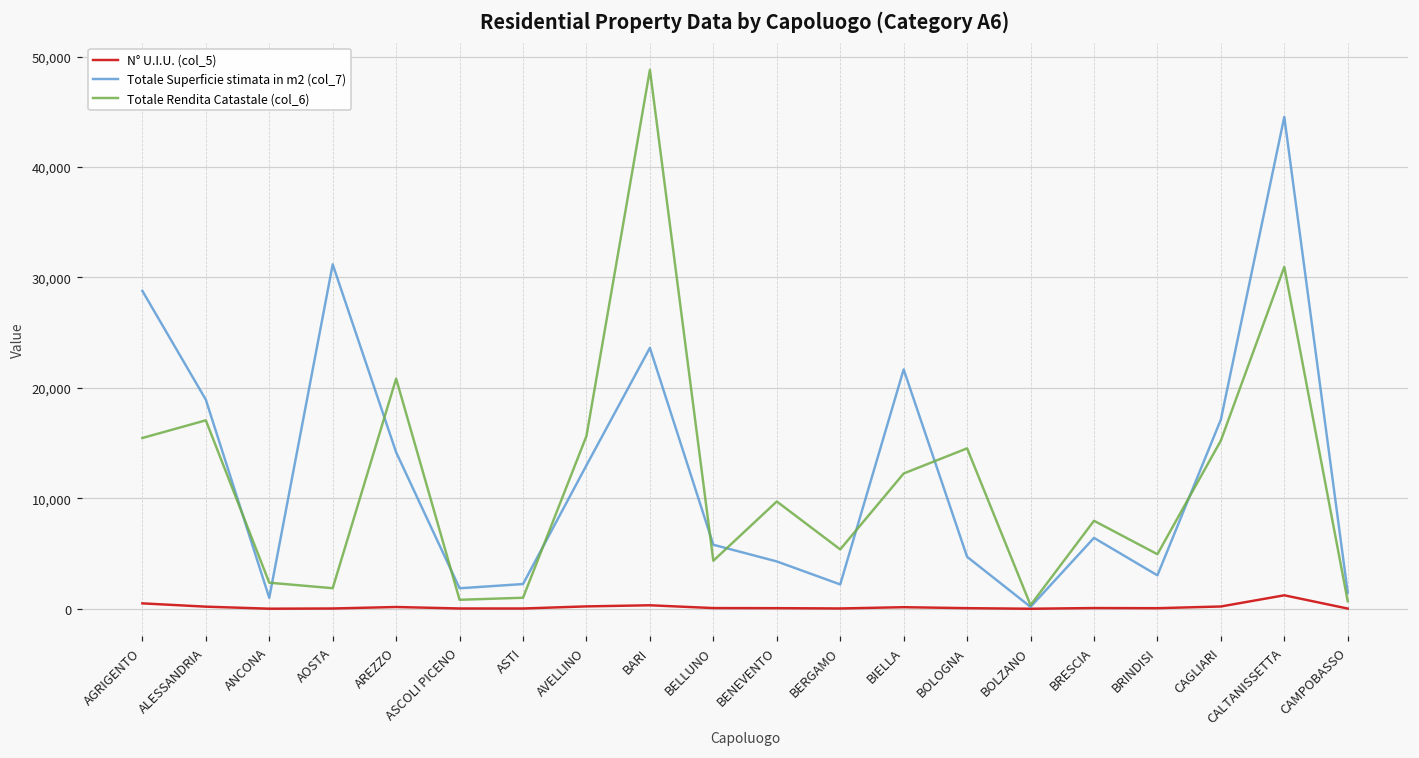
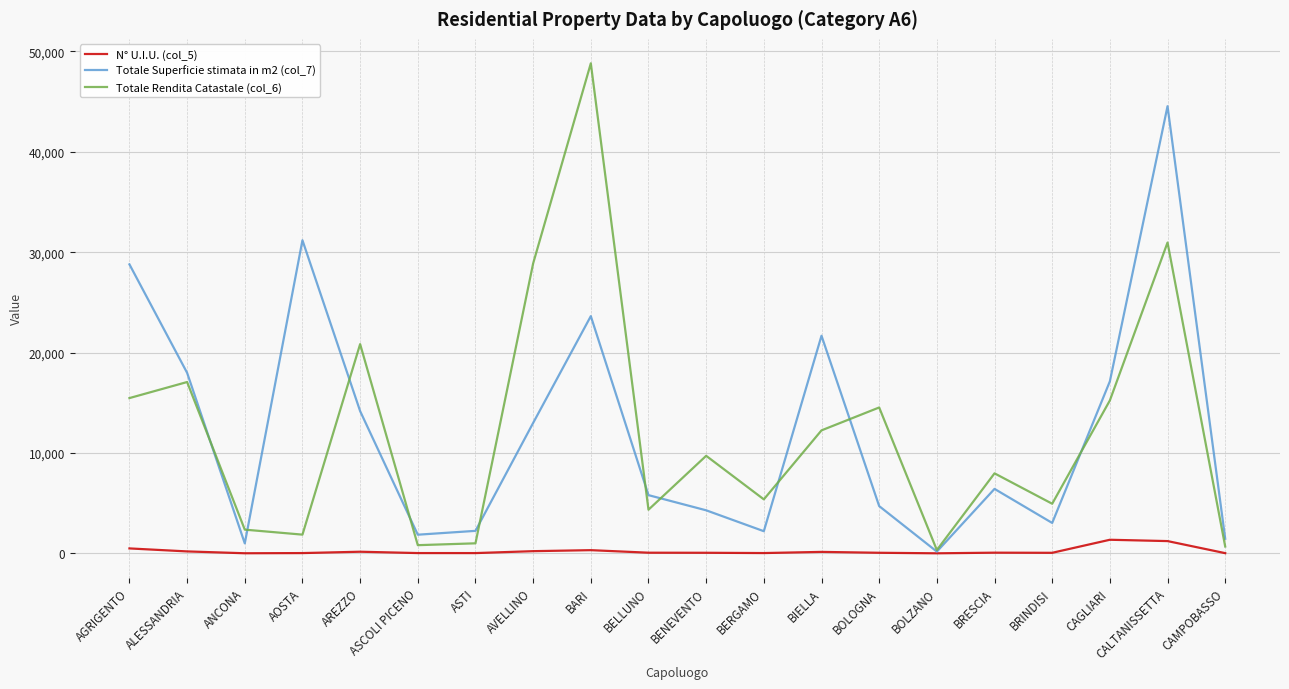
  {
    "N° U.I.U. (col_5)": {
      "AGRIGENTO": "500",
      "ALESSANDRIA": "200",
      "ANCONA": "0",
      "AOSTA": "0",
      "AREZZO": "200",
      "ASCOLI PICENO": "0",
      "ASTI": "0",
      "AVELLINO": "200",
      "BARI": "300",
      "BELLUNO": "100",
      "BENEVENTO": "100",
      "BERGAMO": "0",
      "BIELLA": "100",
      "BOLOGNA": "100",
      "BRESCIA": "100",
      "BRINDISI": "100",
-     "CAGLIARI": "200",
+     "CAGLIARI": "1,400",
      "CALTANISSETTA": "1,200",
      "CAMPOBASSO": "0"
    },
    "Totale Superficie stimata in m2 (col_7)": {
      "AGRIGENTO": "28,800",
-     "ALESSANDRIA": "18,900",
+     "ALESSANDRIA": "18,000",
      "ANCONA": "1,000",
      "AOSTA": "31,200",
      "AREZZO": "14,200",
      "ASCOLI PICENO": "1,900",
      "ASTI": "2,200",
      "AVELLINO": "13,000",
      "BARI": "23,600",
      "BELLUNO": "5,800",
      "BENEVENTO": "4,300",
      "BERGAMO": "2,200",
      "BIELLA": "21,700",
      "BOLOGNA": "4,700",
      "BRESCIA": "6,400",
      "BRINDISI": "3,000",
      "CAGLIARI": "17,100",
      "CALTANISSETTA": "44,500",
      "CAMPOBASSO": "1,500"
    },
    "Totale Rendita Catastale (col_6)": {
      "AGRIGENTO": "15,500",
      "ALESSANDRIA": "17,100",
      "ANCONA": "2,400",
      "AOSTA": "1,900",
      "AREZZO": "20,800",
      "ASCOLI PICENO": "800",
      "ASTI": "1,000",
-     "AVELLINO": "15,600",
+     "AVELLINO": "28,900",
      "BARI": "48,800",
      "BELLUNO": "4,300",
      "BENEVENTO": "9,700",
      "BERGAMO": "5,400",
      "BIELLA": "12,200",
      "BOLOGNA": "14,500",
      "BRESCIA": "8,000",
      "BRINDISI": "4,900",
      "CAGLIARI": "15,200",
      "CALTANISSETTA": "31,000",
      "CAMPOBASSO": "700"
    }
  }
